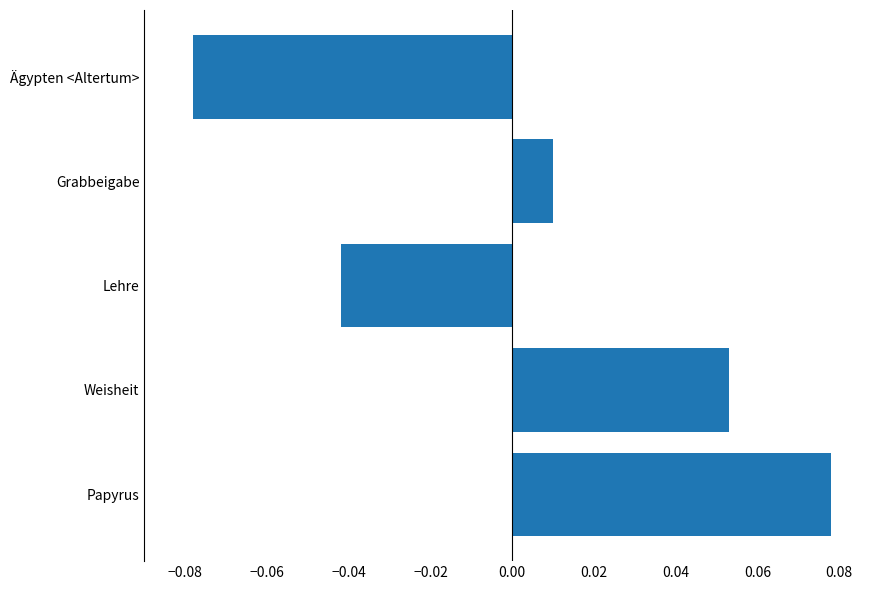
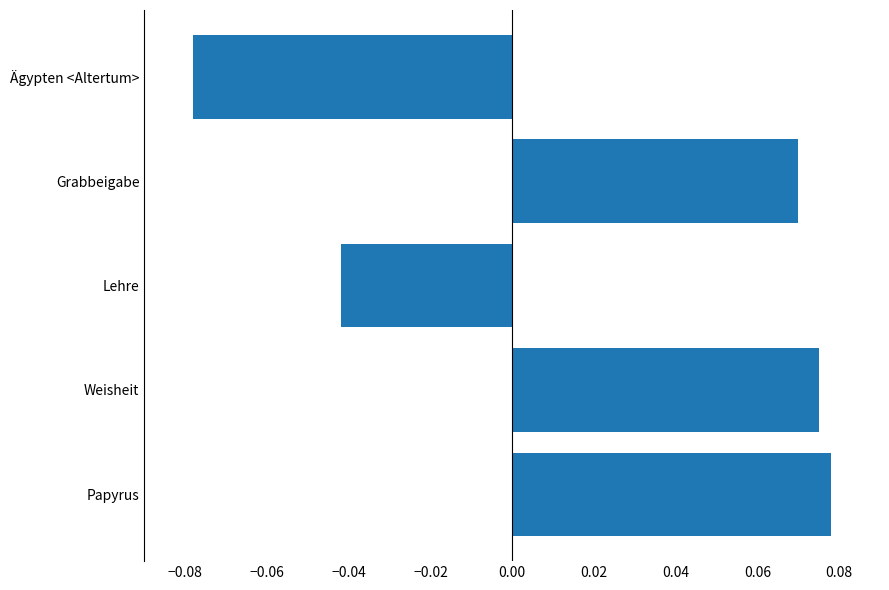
  {
    "Ägypten <Altertum>": -0.078,
-   "Grabbeigabe": 0.01,
+   "Grabbeigabe": 0.07,
    "Lehre": -0.042,
-   "Weisheit": 0.053,
+   "Weisheit": 0.075,
    "Papyrus": 0.078
  }
